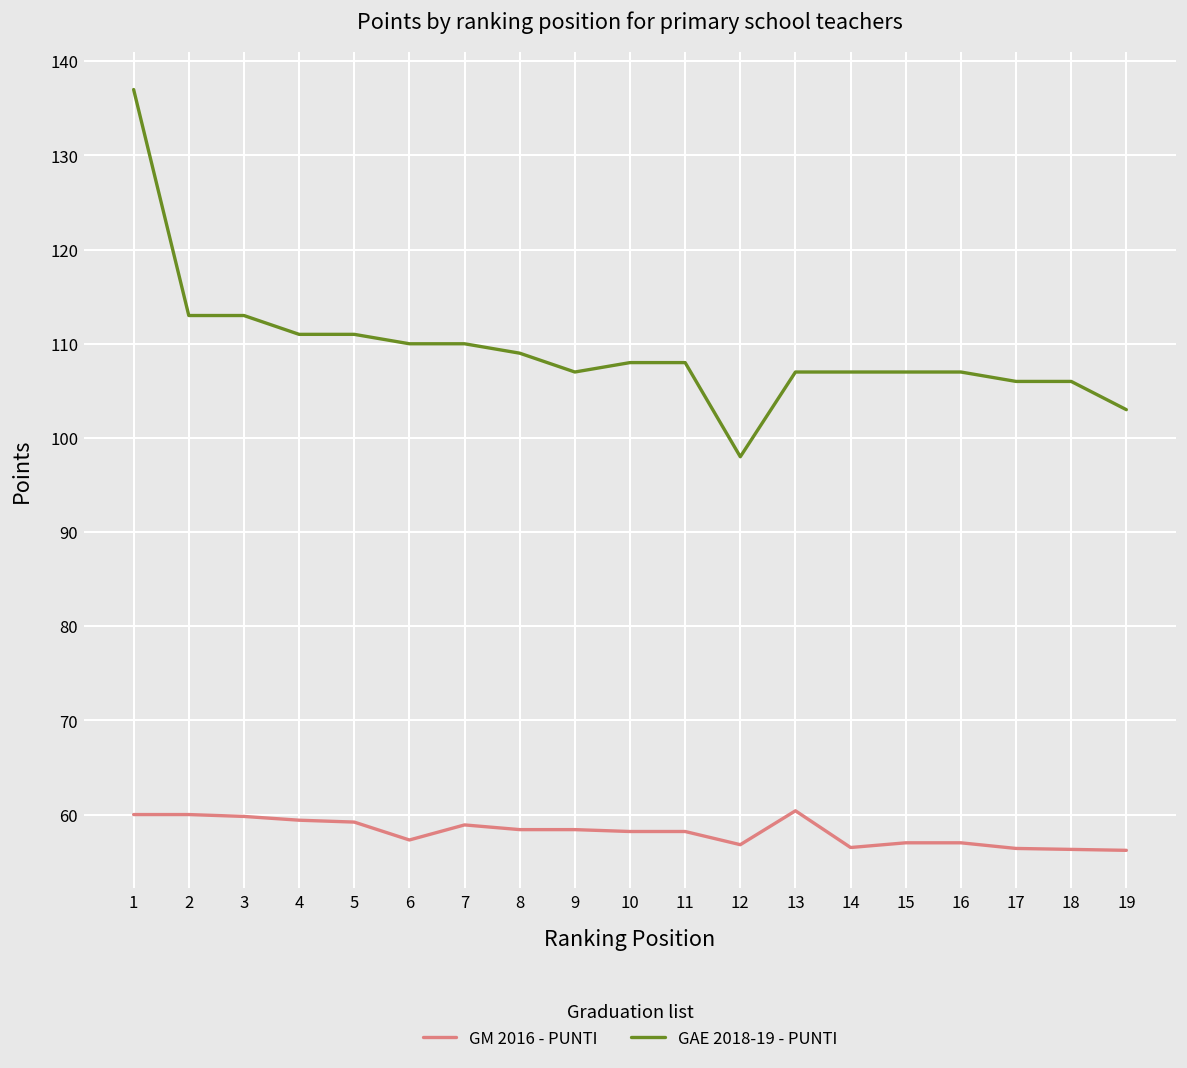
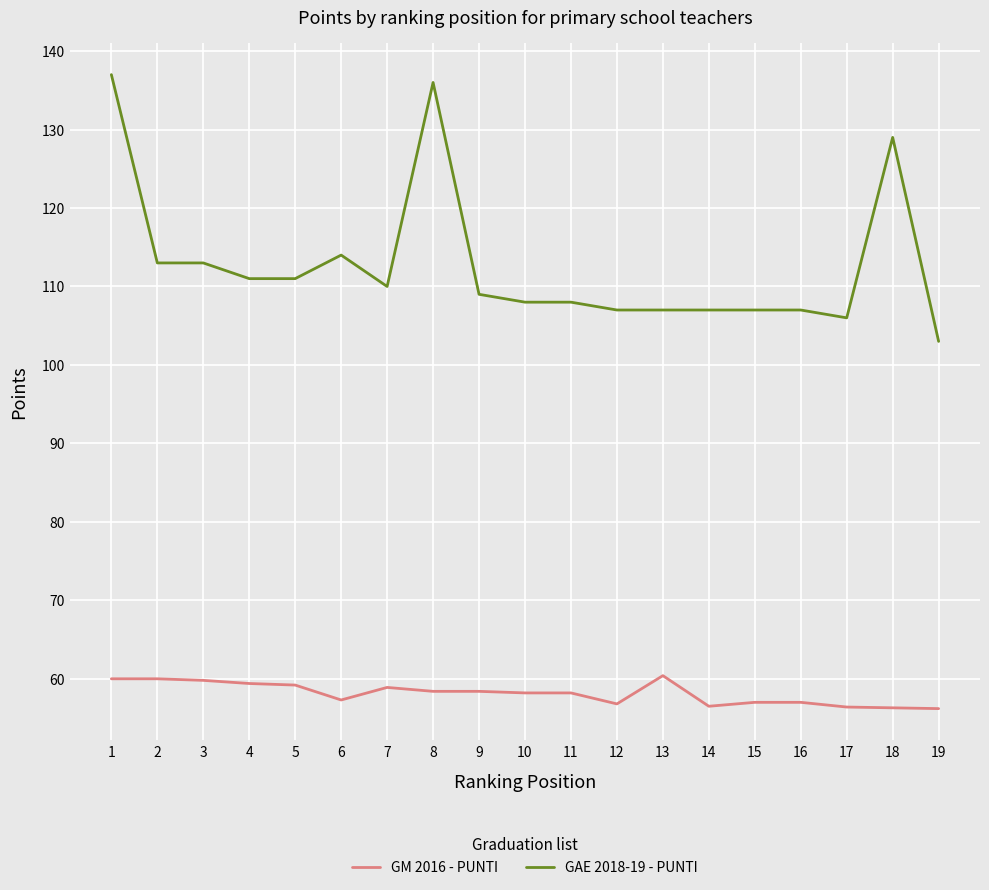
  {
    "GM 2016 - PUNTI": {
      "1": 60,
      "2": 60,
      "3": 60,
      "4": 59,
      "5": 59,
      "6": 57,
      "7": 59,
      "8": 58,
      "9": 58,
      "10": 58,
      "11": 58,
      "12": 57,
      "13": 60,
      "14": 57,
      "15": 57,
      "16": 57,
      "17": 56,
      "18": 56,
      "19": 56
    },
    "GAE 2018-19 - PUNTI": {
      "1": 137,
      "2": 113,
      "3": 113,
      "4": 111,
      "5": 111,
-     "6": 110,
+     "6": 114,
      "7": 110,
-     "8": 109,
-     "9": 107,
+     "8": 136,
+     "9": 109,
      "10": 108,
      "11": 108,
-     "12": 98,
+     "12": 107,
      "13": 107,
      "14": 107,
      "15": 107,
      "16": 107,
      "17": 106,
-     "18": 106,
+     "18": 129,
      "19": 103
    }
  }
